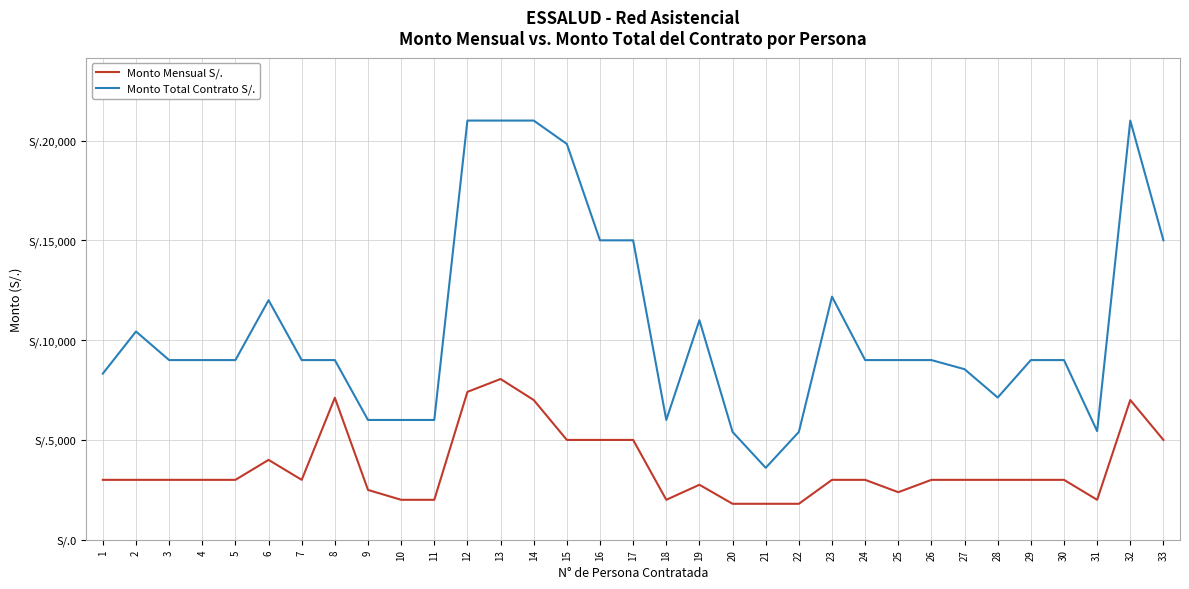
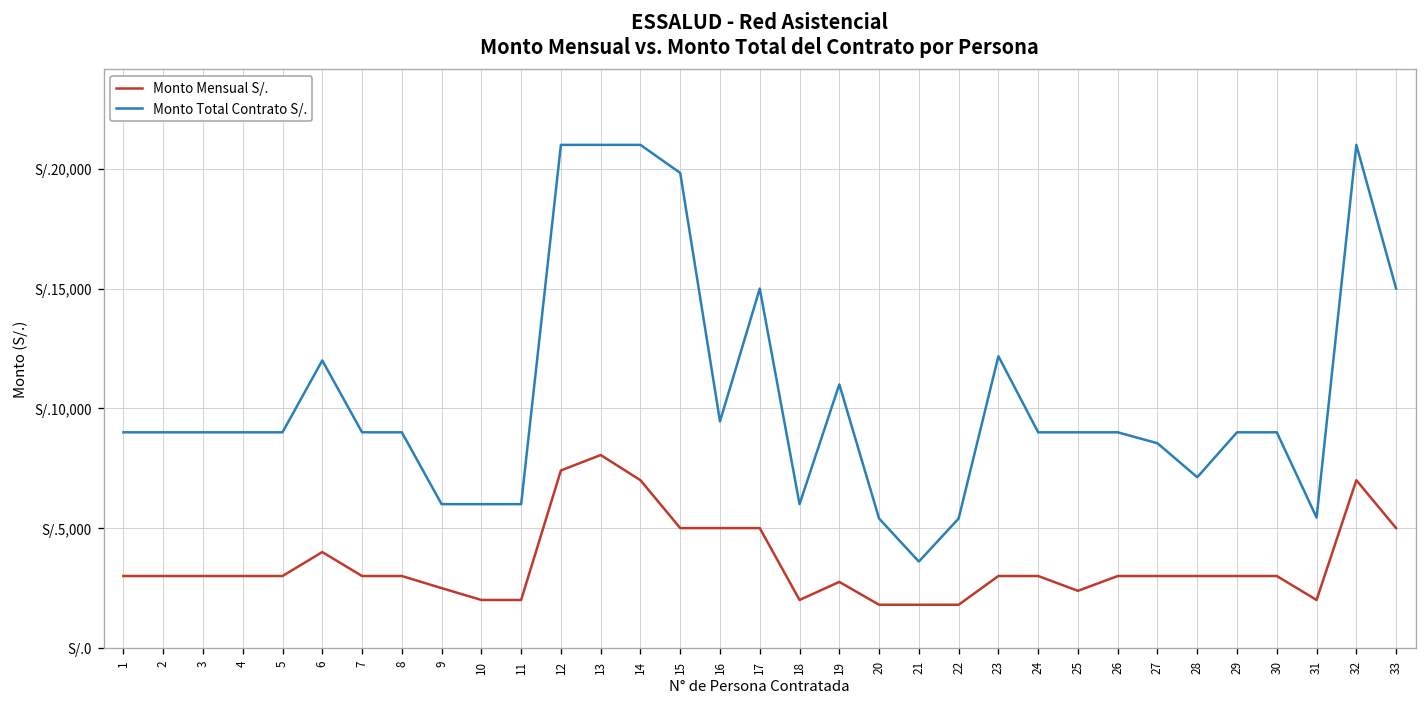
  {
    "Monto Mensual S/.": {
      "1": "S/.3,000",
      "2": "S/.3,000",
      "3": "S/.3,000",
      "4": "S/.3,000",
      "5": "S/.3,000",
      "6": "S/.4,000",
      "7": "S/.3,000",
-     "8": "S/.7,100",
+     "8": "S/.3,000",
      "9": "S/.2,500",
      "10": "S/.2,000",
      "11": "S/.2,000",
      "12": "S/.7,400",
      "13": "S/.8,100",
      "14": "S/.7,000",
      "15": "S/.5,000",
      "16": "S/.5,000",
      "17": "S/.5,000",
      "18": "S/.2,000",
      "19": "S/.2,800",
      "20": "S/.1,800",
      "21": "S/.1,800",
      "22": "S/.1,800",
      "23": "S/.3,000",
      "24": "S/.3,000",
      "25": "S/.2,400",
      "26": "S/.3,000",
      "27": "S/.3,000",
      "28": "S/.3,000",
      "29": "S/.3,000",
      "30": "S/.3,000",
      "31": "S/.2,000",
      "32": "S/.7,000",
      "33": "S/.5,000"
    },
    "Monto Total Contrato S/.": {
-     "1": "S/.8,300",
-     "2": "S/.10,400",
+     "1": "S/.9,000",
+     "2": "S/.9,000",
      "3": "S/.9,000",
      "4": "S/.9,000",
      "5": "S/.9,000",
      "6": "S/.12,000",
      "7": "S/.9,000",
      "8": "S/.9,000",
      "9": "S/.6,000",
      "10": "S/.6,000",
      "11": "S/.6,000",
      "12": "S/.21,000",
      "13": "S/.21,000",
      "14": "S/.21,000",
      "15": "S/.19,800",
-     "16": "S/.15,000",
+     "16": "S/.9,500",
      "17": "S/.15,000",
      "18": "S/.6,000",
      "19": "S/.11,000",
      "20": "S/.5,400",
      "21": "S/.3,600",
      "22": "S/.5,400",
      "23": "S/.12,200",
      "24": "S/.9,000",
      "25": "S/.9,000",
      "26": "S/.9,000",
      "27": "S/.8,500",
      "28": "S/.7,100",
      "29": "S/.9,000",
      "30": "S/.9,000",
      "31": "S/.5,400",
      "32": "S/.21,000",
      "33": "S/.15,000"
    }
  }
